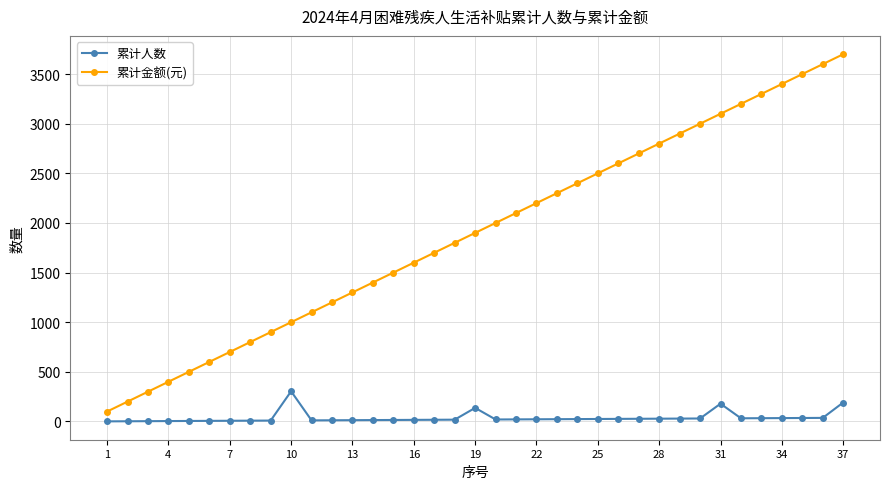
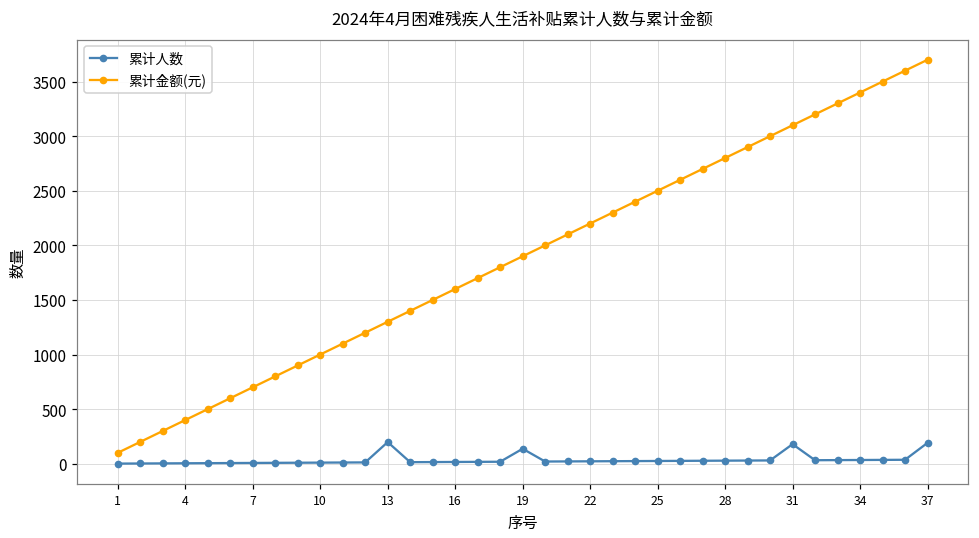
  {
    "累计人数": {
      "1": 0,
      "4": 0,
      "7": 0,
-     "10": 300,
-     "13": 0,
+     "10": 0,
+     "13": 200,
      "16": 0,
      "19": 100,
      "22": 0,
      "25": 0,
      "28": 0,
      "31": 200,
      "34": 0,
      "37": 200
    },
    "累计金额(元)": {
      "1": 100,
      "4": 400,
      "7": 700,
      "10": 1000,
      "13": 1300,
      "16": 1600,
      "19": 1900,
      "22": 2200,
      "25": 2500,
      "28": 2800,
      "31": 3100,
      "34": 3400,
      "37": 3700
    }
  }
